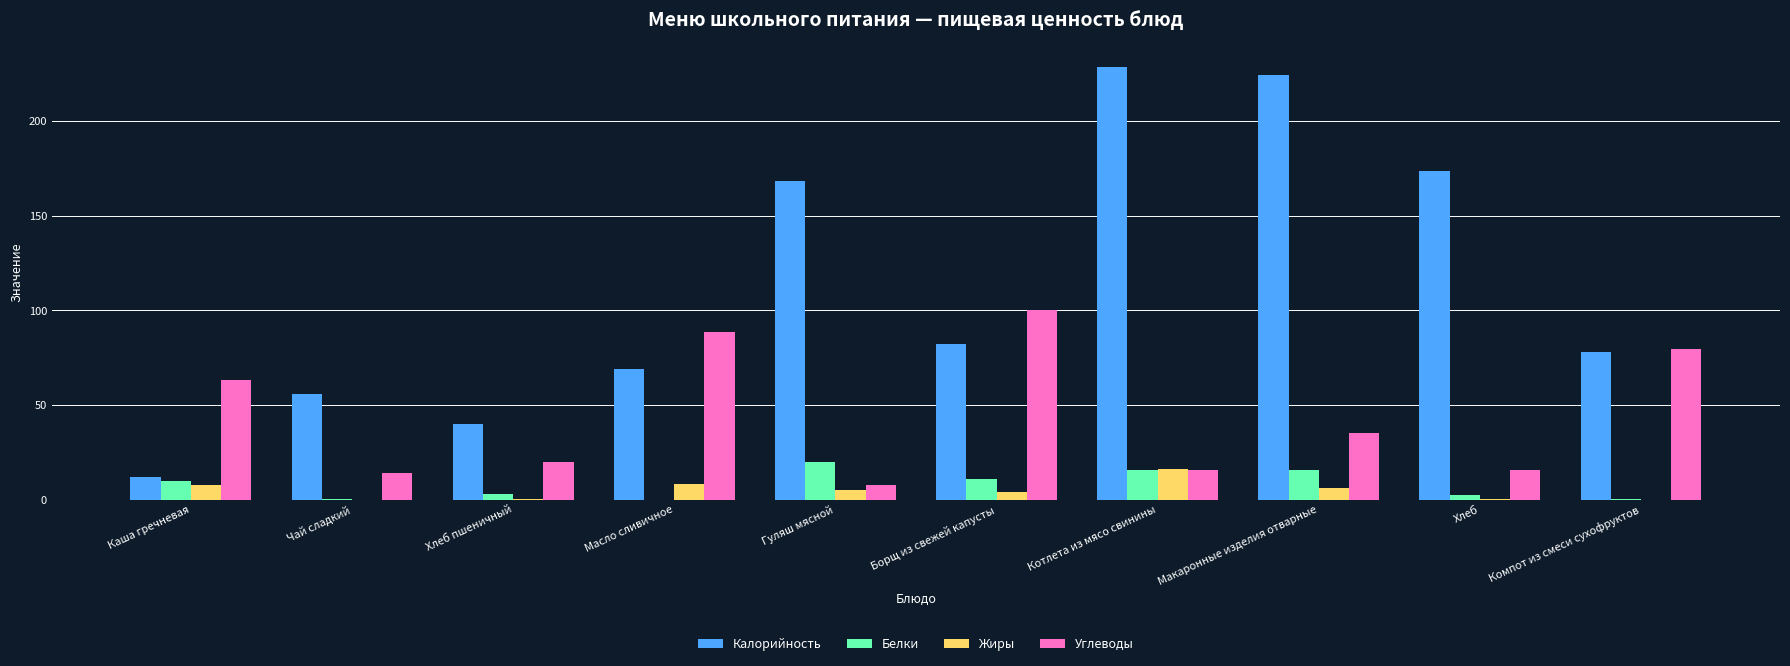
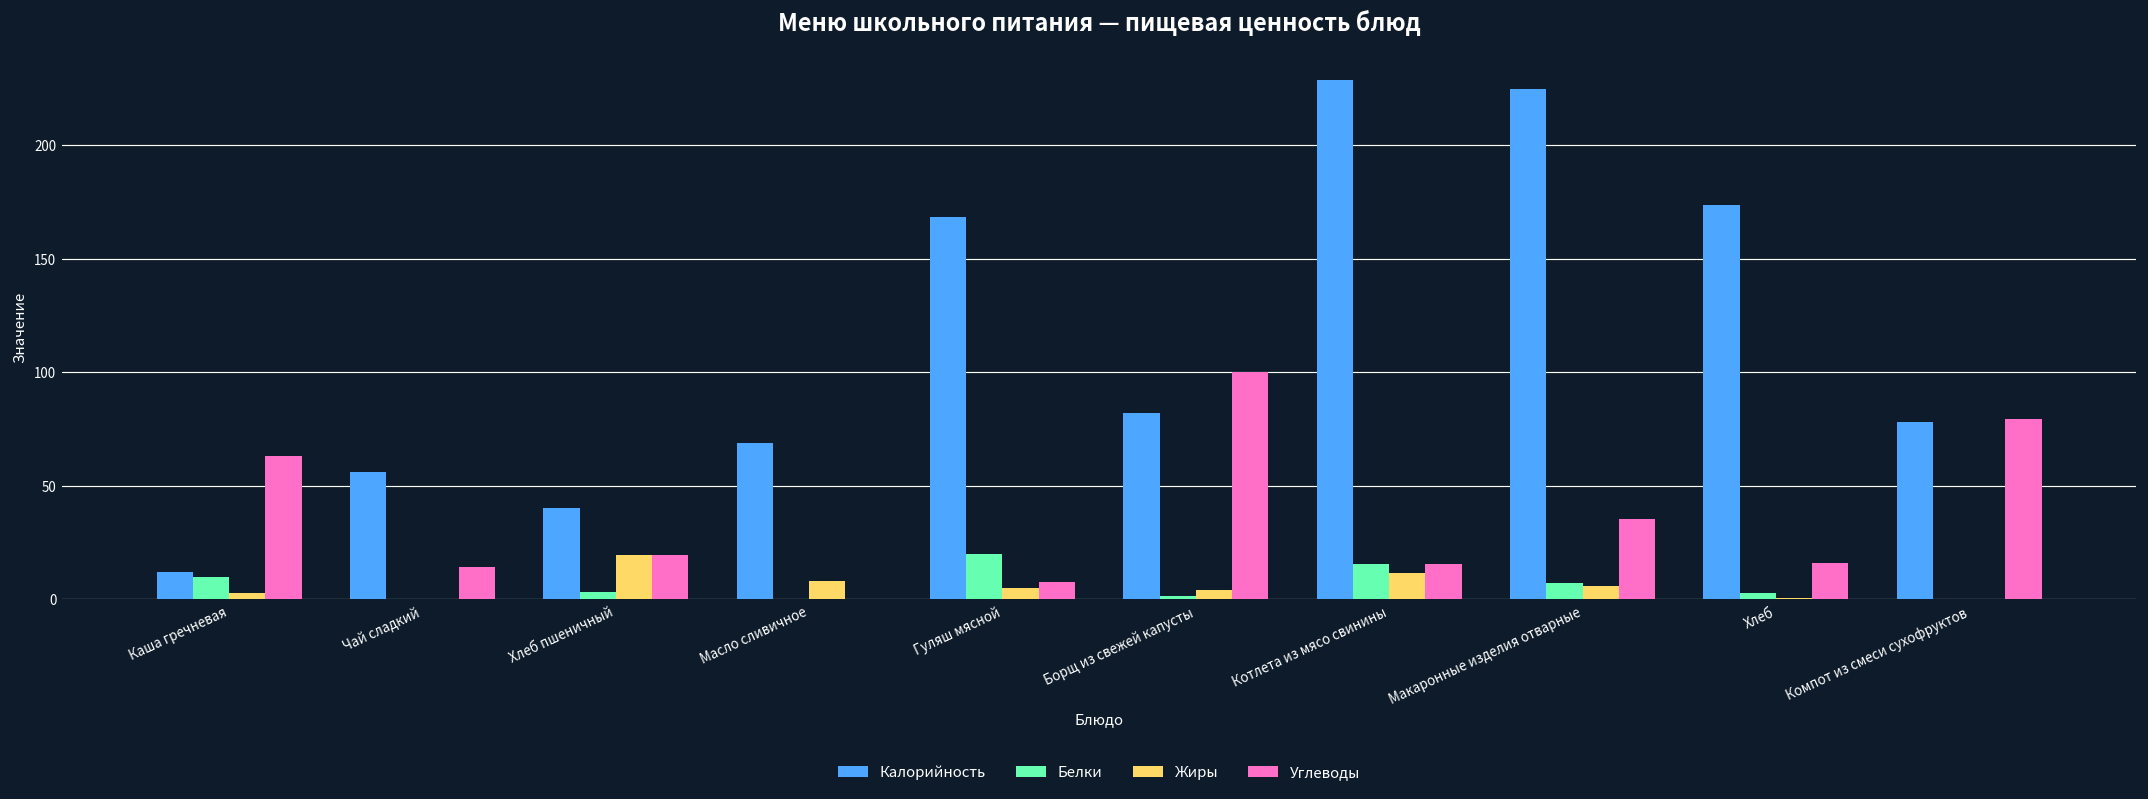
  {
    "Калорийность": {
      "Каша гречневая": 12,
      "Чай сладкий": 56,
      "Хлеб пшеничный": 40,
      "Масло сливичное": 69,
      "Гуляш мясной": 168,
      "Борщ из свежей капусты": 82,
      "Котлета из мясо свинины": 229,
      "Макаронные изделия отварные": 225,
      "Хлеб": 174,
      "Компот из смеси сухофруктов": 78
    },
    "Белки": {
      "Каша гречневая": 10,
      "Хлеб пшеничный": 3,
      "Масло сливичное": 0,
      "Гуляш мясной": 20,
-     "Борщ из свежей капусты": 11,
+     "Борщ из свежей капусты": 1,
      "Котлета из мясо свинины": 16,
-     "Макаронные изделия отварные": 16,
+     "Макаронные изделия отварные": 7,
      "Хлеб": 3
    },
    "Жиры": {
-     "Каша гречневая": 7,
+     "Каша гречневая": 3,
      "Чай сладкий": 0,
-     "Хлеб пшеничный": 0,
+     "Хлеб пшеничный": 20,
      "Масло сливичное": 8,
      "Гуляш мясной": 5,
      "Борщ из свежей капусты": 4,
-     "Котлета из мясо свинины": 16,
+     "Котлета из мясо свинины": 12,
      "Макаронные изделия отварные": 6,
      "Компот из смеси сухофруктов": 0
    },
    "Углеводы": {
      "Каша гречневая": 63,
      "Чай сладкий": 14,
      "Хлеб пшеничный": 20,
-     "Масло сливичное": 89,
+     "Масло сливичное": 0,
      "Гуляш мясной": 8,
      "Борщ из свежей капусты": 100,
      "Котлета из мясо свинины": 16,
      "Макаронные изделия отварные": 35,
      "Хлеб": 16,
      "Компот из смеси сухофруктов": 79
    }
  }
